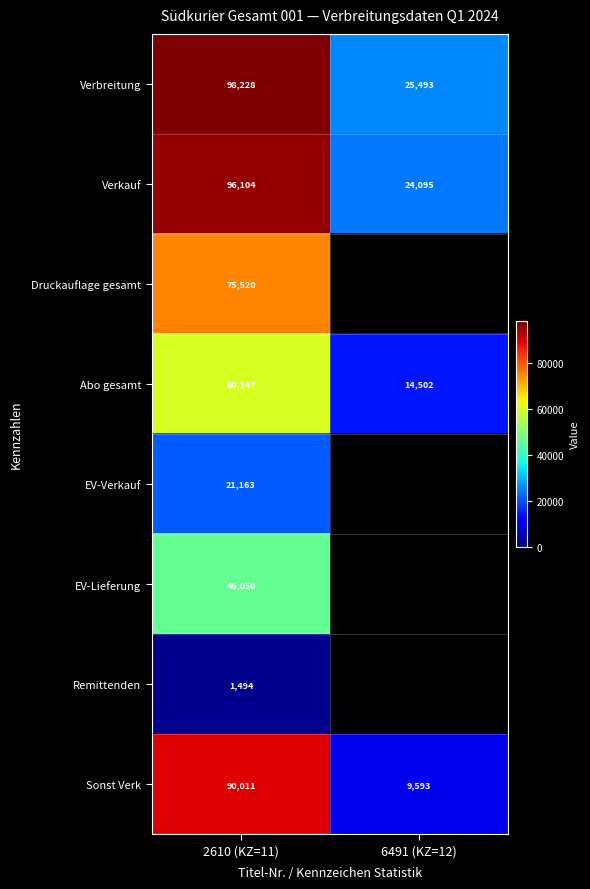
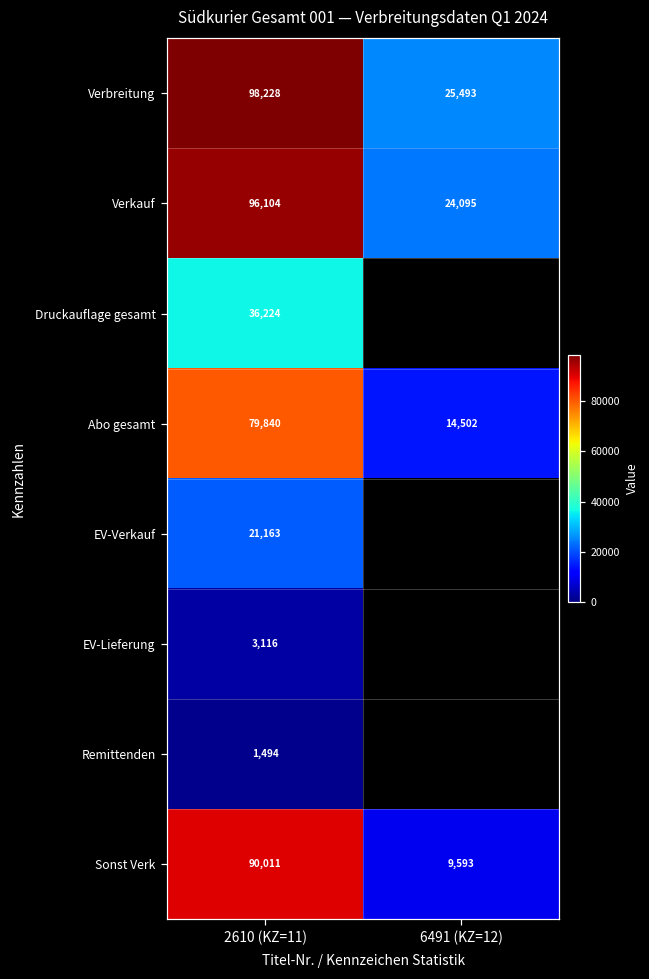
  {
    "Verbreitung": {
      "2610 (KZ=11)": "98,228",
      "6491 (KZ=12)": "25,493"
    },
    "Verkauf": {
      "2610 (KZ=11)": "96,104",
      "6491 (KZ=12)": "24,095"
    },
    "Druckauflage gesamt": {
-     "2610 (KZ=11)": "75,520"
+     "2610 (KZ=11)": "36,224"
    },
    "Abo gesamt": {
-     "2610 (KZ=11)": "60,147",
+     "2610 (KZ=11)": "79,840",
      "6491 (KZ=12)": "14,502"
    },
    "EV-Verkauf": {
      "2610 (KZ=11)": "21,163"
    },
    "EV-Lieferung": {
-     "2610 (KZ=11)": "46,050"
+     "2610 (KZ=11)": "3,116"
    },
    "Remittenden": {
      "2610 (KZ=11)": "1,494"
    },
    "Sonst Verk": {
      "2610 (KZ=11)": "90,011",
      "6491 (KZ=12)": "9,593"
    }
  }
